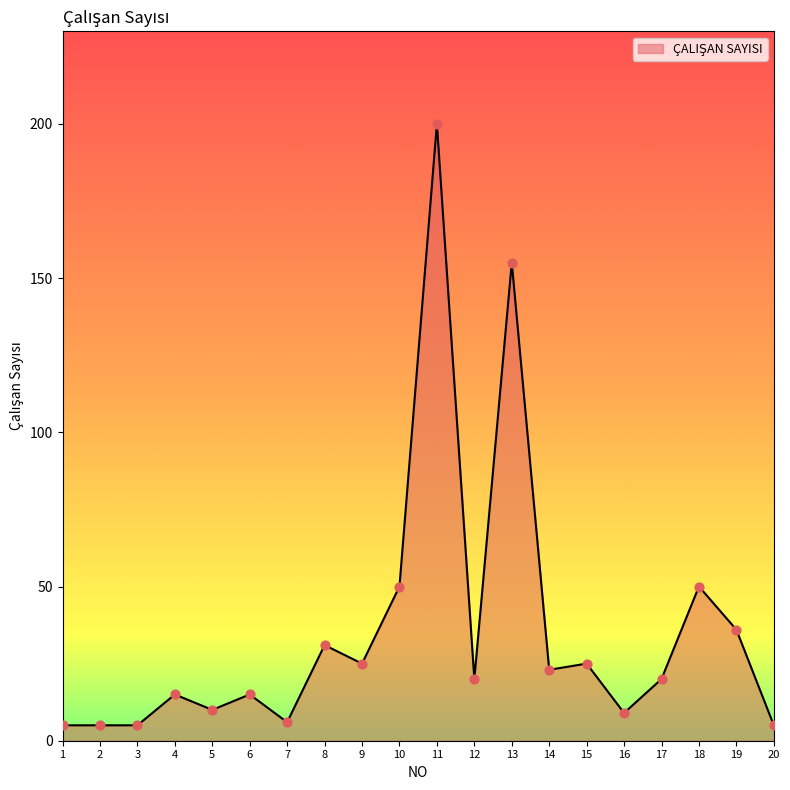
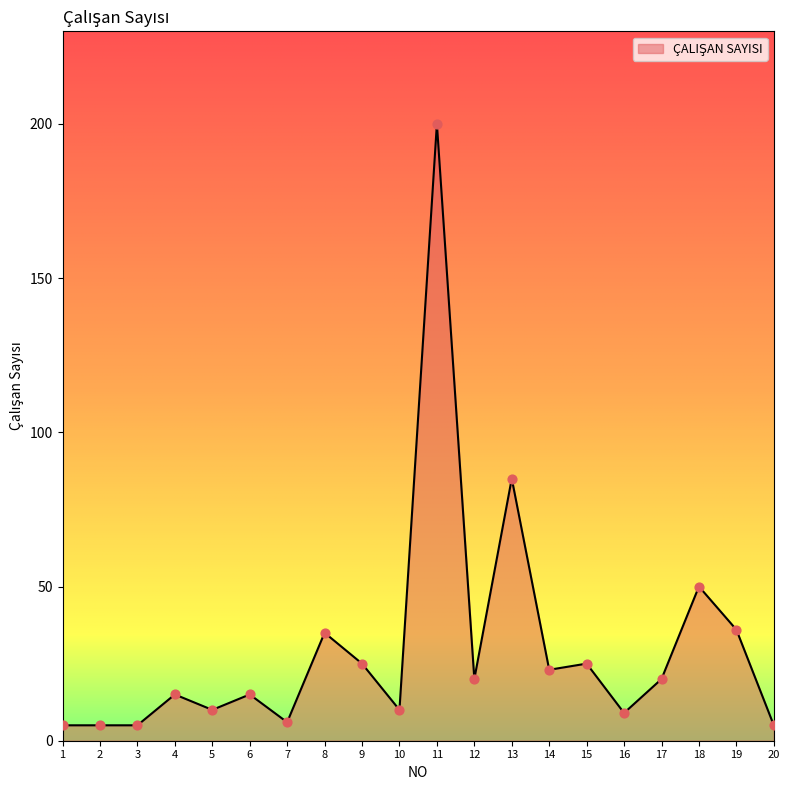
  {
    "1": 5,
    "2": 5,
    "3": 5,
    "4": 15,
    "5": 10,
    "6": 15,
    "7": 6,
-   "8": 31,
+   "8": 35,
    "9": 25,
-   "10": 50,
+   "10": 10,
    "11": 200,
    "12": 20,
-   "13": 155,
+   "13": 85,
    "14": 23,
    "15": 25,
    "16": 9,
    "17": 20,
    "18": 50,
    "19": 36,
    "20": 5
  }
